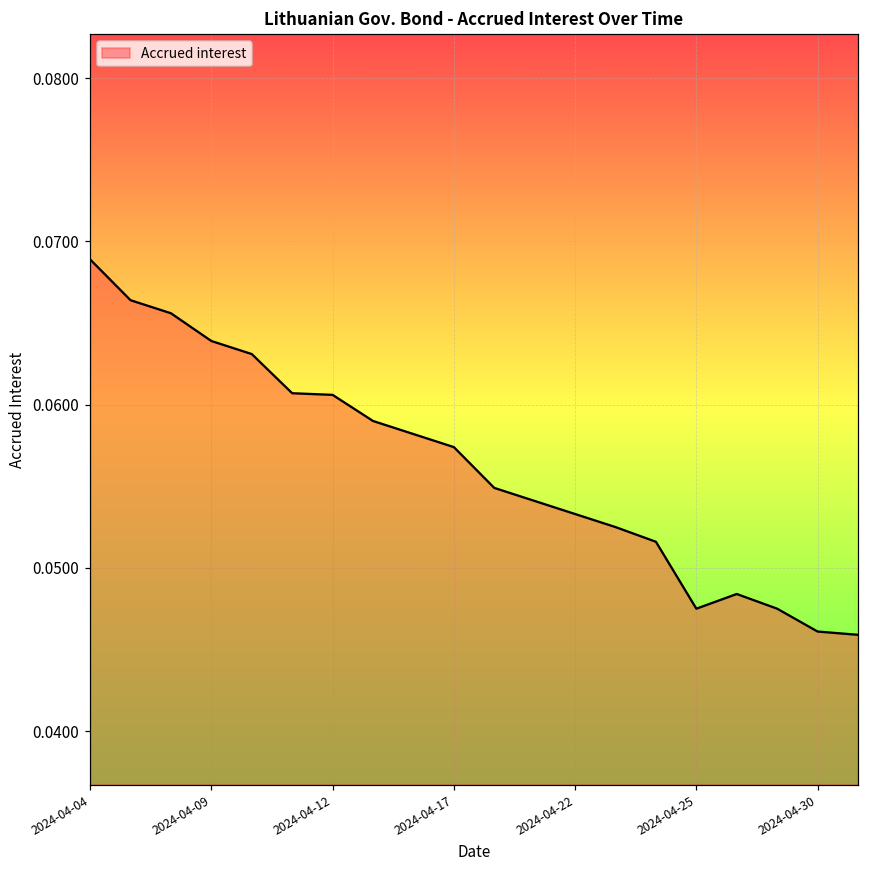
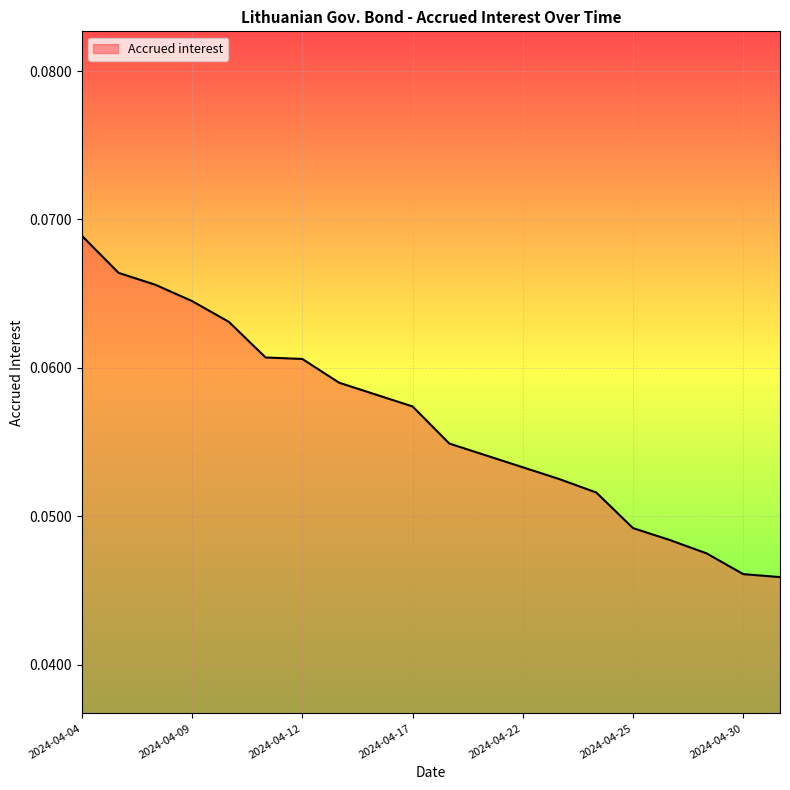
  {
    "2024-04-04": 0.0689,
-   "2024-04-09": 0.0639,
+   "2024-04-09": 0.0645,
    "2024-04-12": 0.0606,
    "2024-04-17": 0.0574,
    "2024-04-22": 0.0533,
-   "2024-04-25": 0.0475,
+   "2024-04-25": 0.0492,
    "2024-04-30": 0.0461
  }
